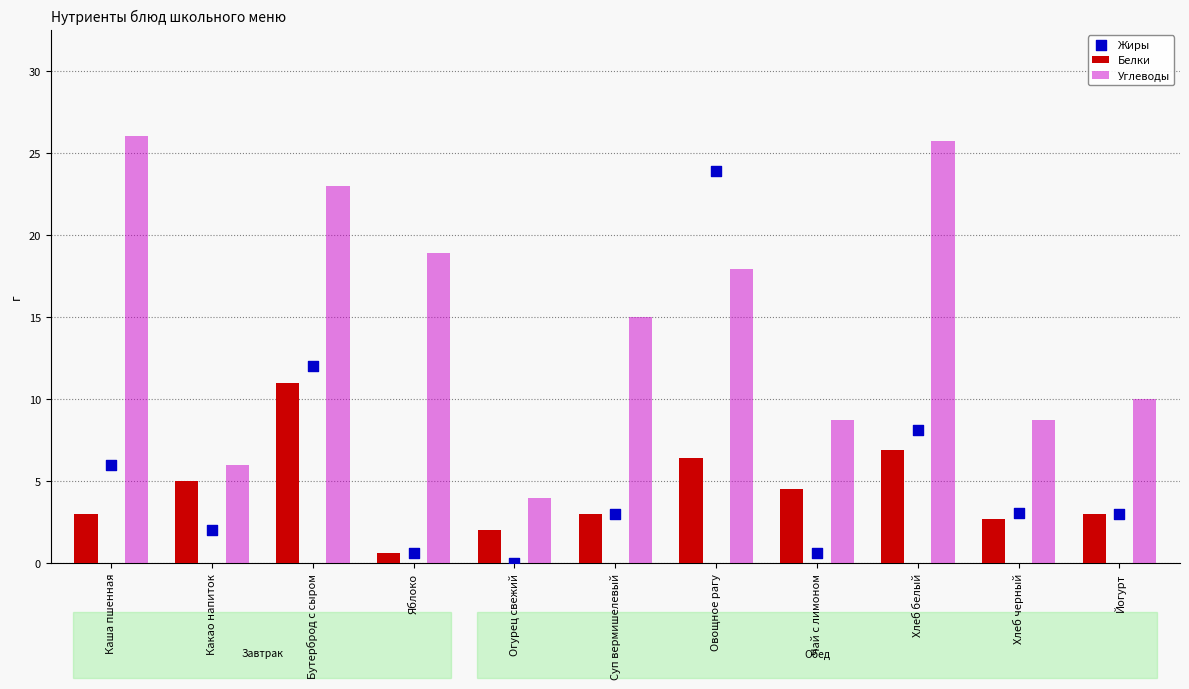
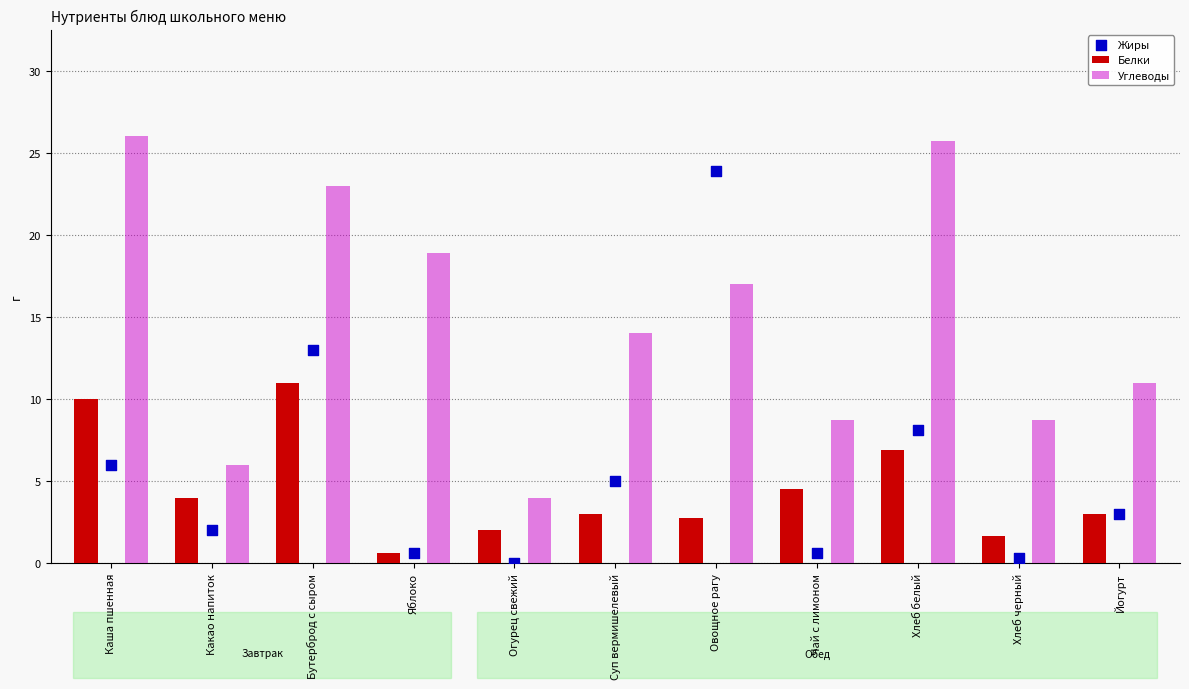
  {
    "Белки": {
-     "Каша пшенная": 3,
-     "Какао напиток": 5,
+     "Каша пшенная": 10,
+     "Какао напиток": 4,
      "Бутерброд с сыром": 11.0,
      "Яблоко": 0.6,
      "Огурец свежий": 2.0,
      "Суп вермишелевый": 3.0,
-     "Овощное рагу": 6.4,
+     "Овощное рагу": 2.8,
      "Чай с лимоном": 4.5,
      "Хлеб белый": 6.9,
-     "Хлеб черный": 2.7,
+     "Хлеб черный": 1.7,
      "Йогурт": 3.0
    },
    "Жиры": {
-     "Бутерброд с сыром": 12,
-     "Суп вермишелевый": 3,
-     "Хлеб черный": 3.1
+     "Бутерброд с сыром": 13,
+     "Суп вермишелевый": 5,
+     "Хлеб черный": 0.3
    },
    "Углеводы": {
      "Каша пшенная": 26.0,
      "Какао напиток": 6.0,
      "Бутерброд с сыром": 23.0,
      "Яблоко": 18.9,
      "Огурец свежий": 4.0,
-     "Суп вермишелевый": 15,
-     "Овощное рагу": 17.9,
+     "Суп вермишелевый": 14,
+     "Овощное рагу": 17.0,
      "Чай с лимоном": 8.8,
      "Хлеб белый": 25.7,
      "Хлеб черный": 8.7,
-     "Йогурт": 10
+     "Йогурт": 11
    }
  }
